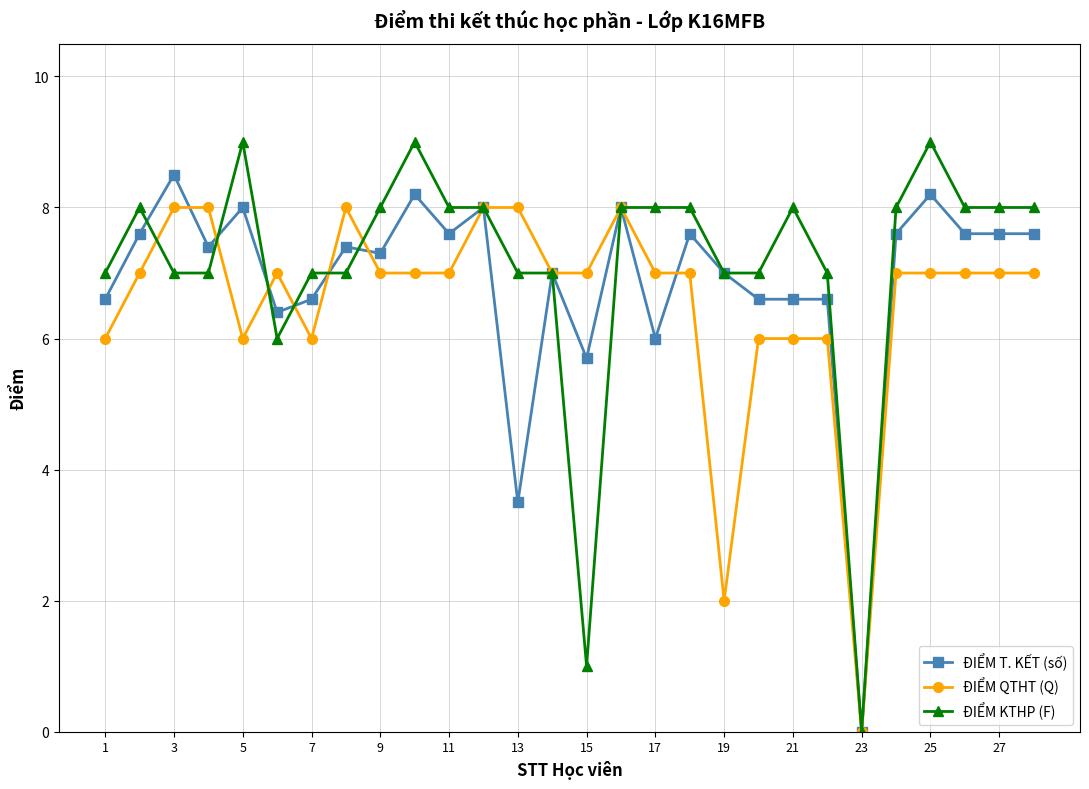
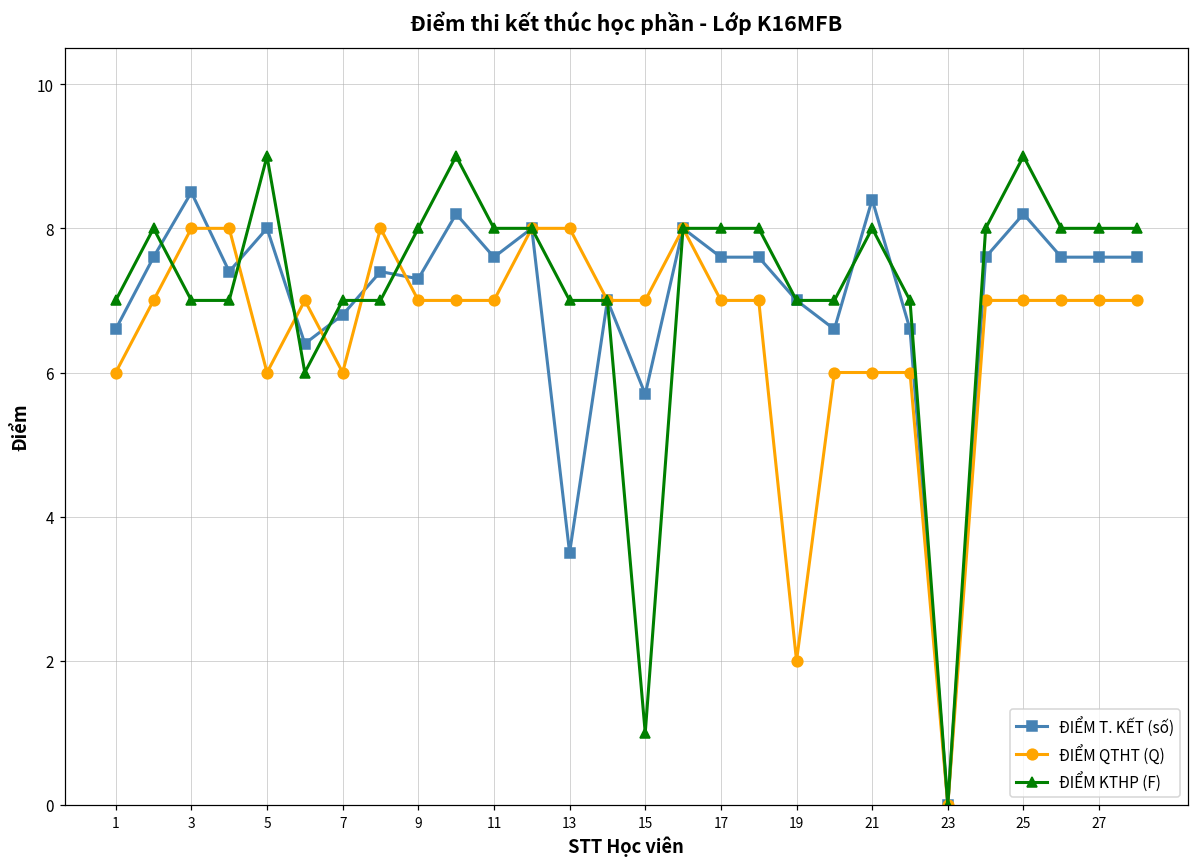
  {
    "ĐIỂM T. KẾT (số)": {
      "1": 6.6,
      "3": 8.5,
      "5": 8.0,
-     "7": 6.6,
+     "7": 6.8,
      "9": 7.3,
      "11": 7.6,
      "13": 3.5,
      "15": 5.7,
-     "17": 6.0,
-     "21": 6.6,
+     "17": 7.6,
+     "21": 8.4,
      "25": 8.2,
      "27": 7.6
    },
    "ĐIỂM QTHT (Q)": {
      "1": 6.0,
      "3": 8.0,
      "5": 6.0,
      "7": 6.0,
      "9": 7.0,
      "11": 7.0,
      "13": 8.0,
      "15": 7.0,
      "17": 7.0,
      "19": 2.0,
      "21": 6.0,
      "25": 7.0,
      "27": 7.0
    },
    "ĐIỂM KTHP (F)": {
      "1": 7.0,
      "3": 7.0,
      "5": 9.0,
      "7": 7.0,
      "9": 8.0,
      "11": 8.0,
      "13": 7.0,
      "15": 1.0,
      "17": 8.0,
      "21": 8.0,
      "25": 9.0,
      "27": 8.0
    }
  }
